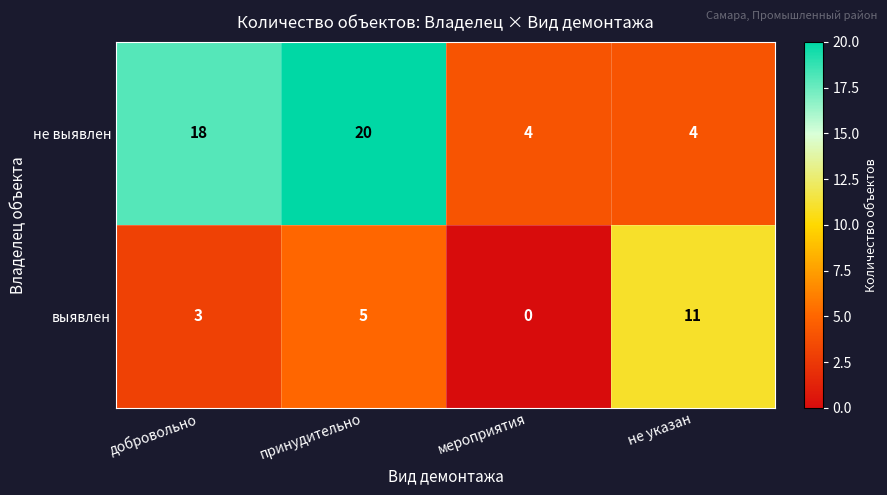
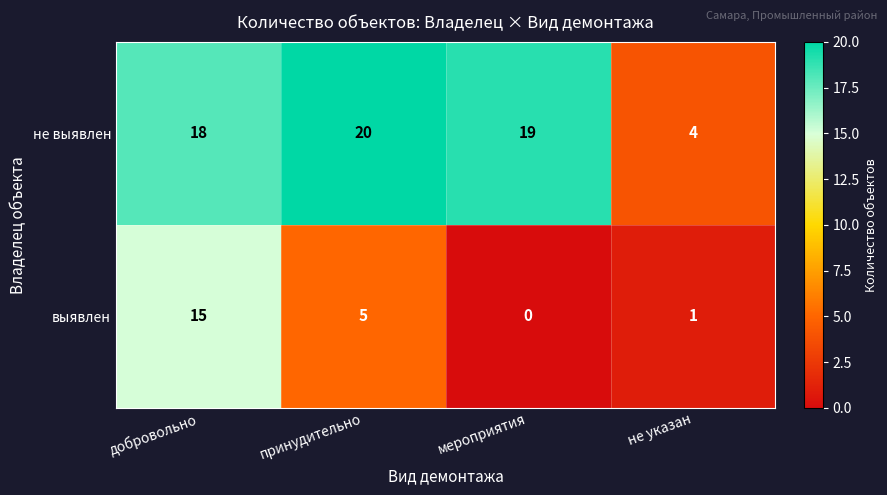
  {
    "не выявлен": {
      "добровольно": 18,
      "принудительно": 20,
-     "мероприятия": 4,
+     "мероприятия": 19,
      "не указан": 4
    },
    "выявлен": {
-     "добровольно": 3,
+     "добровольно": 15,
      "принудительно": 5,
      "мероприятия": 0,
-     "не указан": 11
+     "не указан": 1
    }
  }
